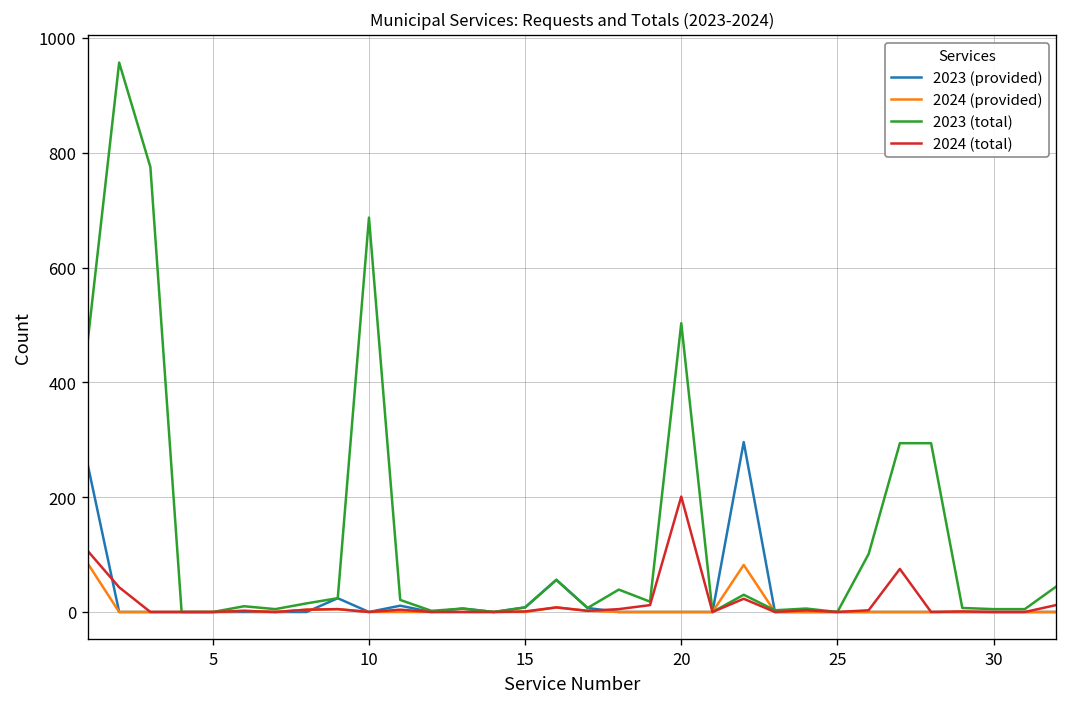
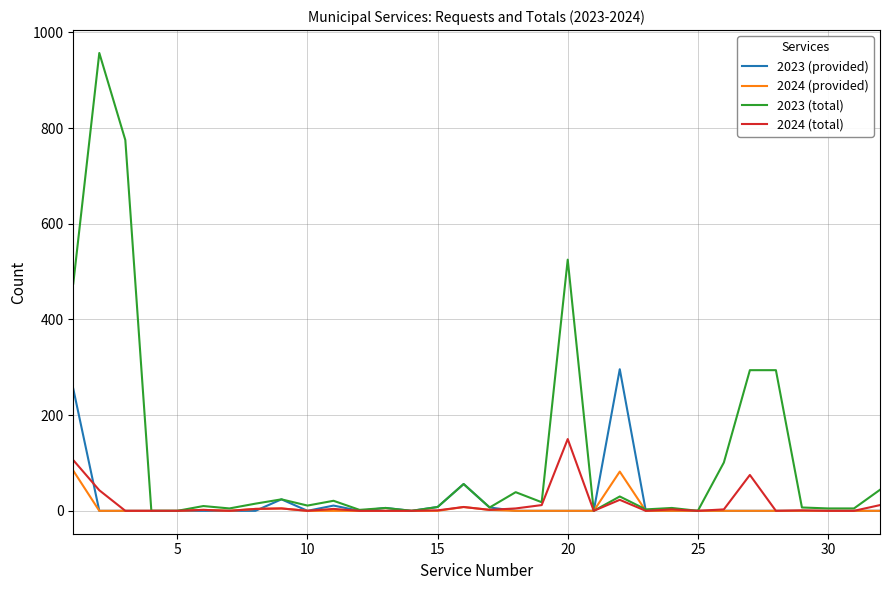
  {
    "2023 (total)": {
-     "10": 690,
-     "20": 500
+     "10": 10,
+     "20": 530
    },
    "2024 (total)": {
-     "20": 200
+     "20": 150
    }
  }
